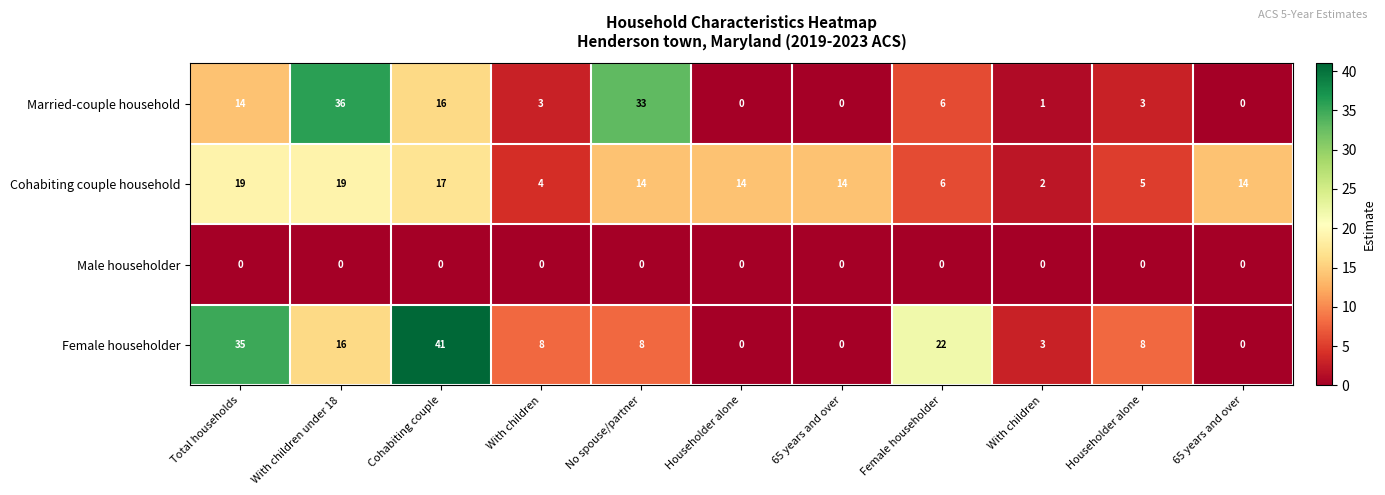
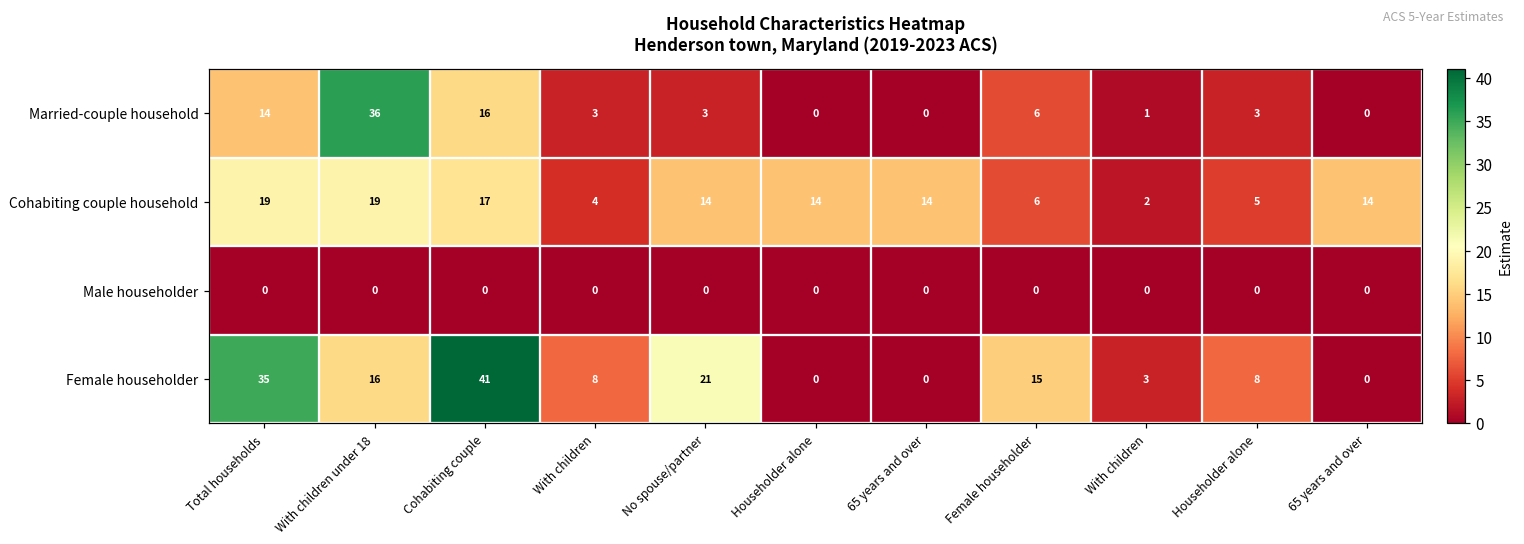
  {
    "Married-couple household": {
      "Total households": 14,
      "With children under 18": 36,
      "Cohabiting couple": 16,
-     "No spouse/partner": 33,
+     "No spouse/partner": 3,
      "Female householder": 6
    },
    "Cohabiting couple household": {
      "Total households": 19,
      "With children under 18": 19,
      "Cohabiting couple": 17,
      "No spouse/partner": 14,
      "Female householder": 6
    },
    "Male householder": {
      "Total households": 0,
      "With children under 18": 0,
      "Cohabiting couple": 0,
      "No spouse/partner": 0,
      "Female householder": 0
    },
    "Female householder": {
      "Total households": 35,
      "With children under 18": 16,
      "Cohabiting couple": 41,
-     "No spouse/partner": 8,
-     "Female householder": 22
+     "No spouse/partner": 21,
+     "Female householder": 15
    }
  }
